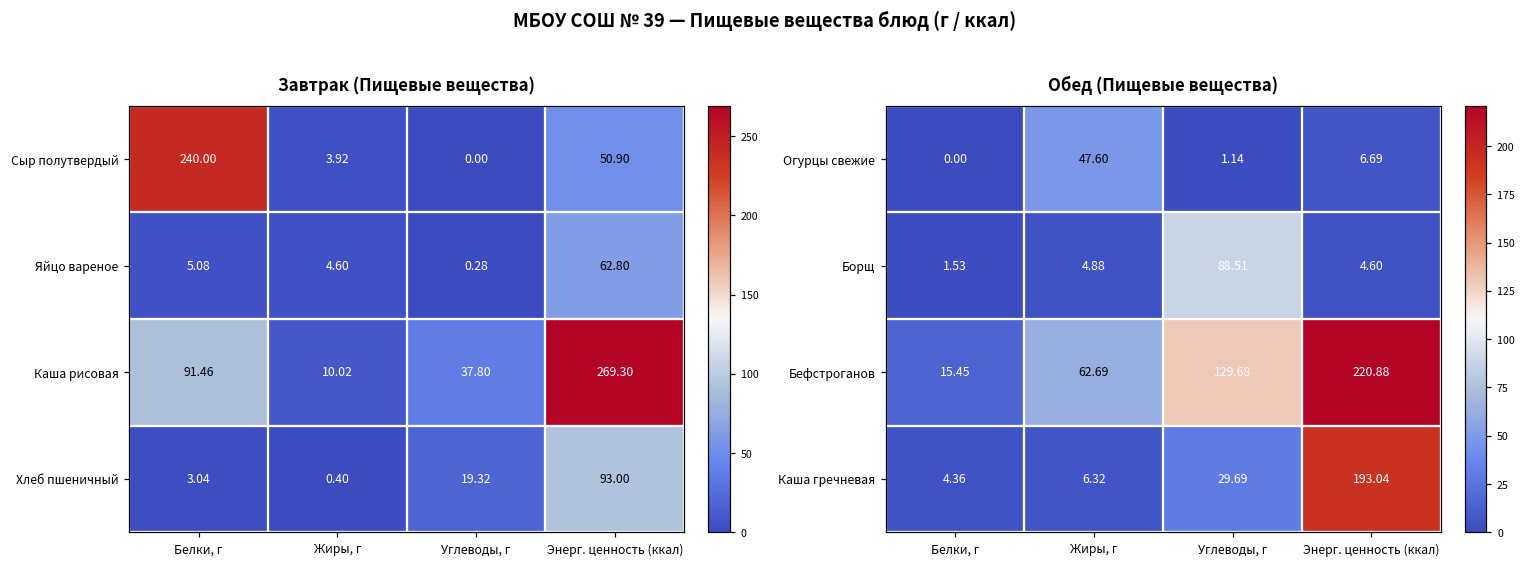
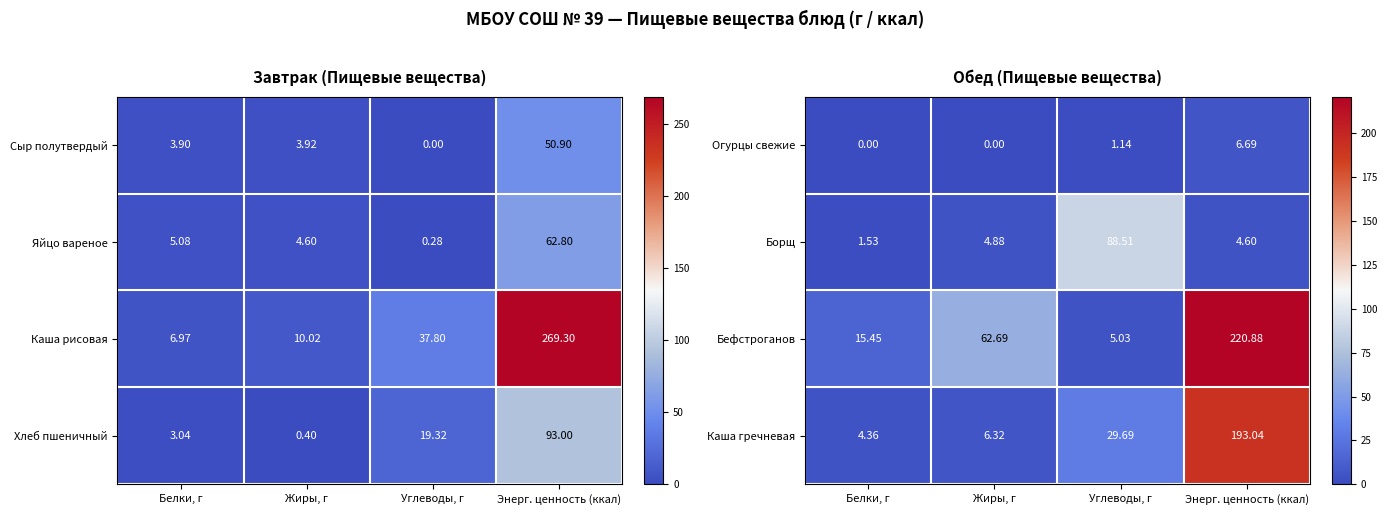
  {
    "Завтрак (Пищевые вещества)": {
      "Сыр полутвердый": {
-       "Белки, г": 240.00,
+       "Белки, г": 3.90,
        "Жиры, г": 3.92,
        "Углеводы, г": 0.00,
        "Энерг. ценность (ккал)": 50.90
      },
      "Яйцо вареное": {
        "Белки, г": 5.08,
        "Жиры, г": 4.60,
        "Углеводы, г": 0.28,
        "Энерг. ценность (ккал)": 62.80
      },
      "Каша рисовая": {
-       "Белки, г": 91.46,
+       "Белки, г": 6.97,
        "Жиры, г": 10.02,
        "Углеводы, г": 37.80,
        "Энерг. ценность (ккал)": 269.30
      },
      "Хлеб пшеничный": {
        "Белки, г": 3.04,
        "Жиры, г": 0.40,
        "Углеводы, г": 19.32,
        "Энерг. ценность (ккал)": 93.00
      }
    },
    "Обед (Пищевые вещества)": {
      "Огурцы свежие": {
        "Белки, г": 0.00,
-       "Жиры, г": 47.60,
+       "Жиры, г": 0.00,
        "Углеводы, г": 1.14,
        "Энерг. ценность (ккал)": 6.69
      },
      "Борщ": {
        "Белки, г": 1.53,
        "Жиры, г": 4.88,
        "Углеводы, г": 88.51,
        "Энерг. ценность (ккал)": 4.60
      },
      "Бефстроганов": {
        "Белки, г": 15.45,
        "Жиры, г": 62.69,
-       "Углеводы, г": 129.68,
+       "Углеводы, г": 5.03,
        "Энерг. ценность (ккал)": 220.88
      },
      "Каша гречневая": {
        "Белки, г": 4.36,
        "Жиры, г": 6.32,
        "Углеводы, г": 29.69,
        "Энерг. ценность (ккал)": 193.04
      }
    }
  }
